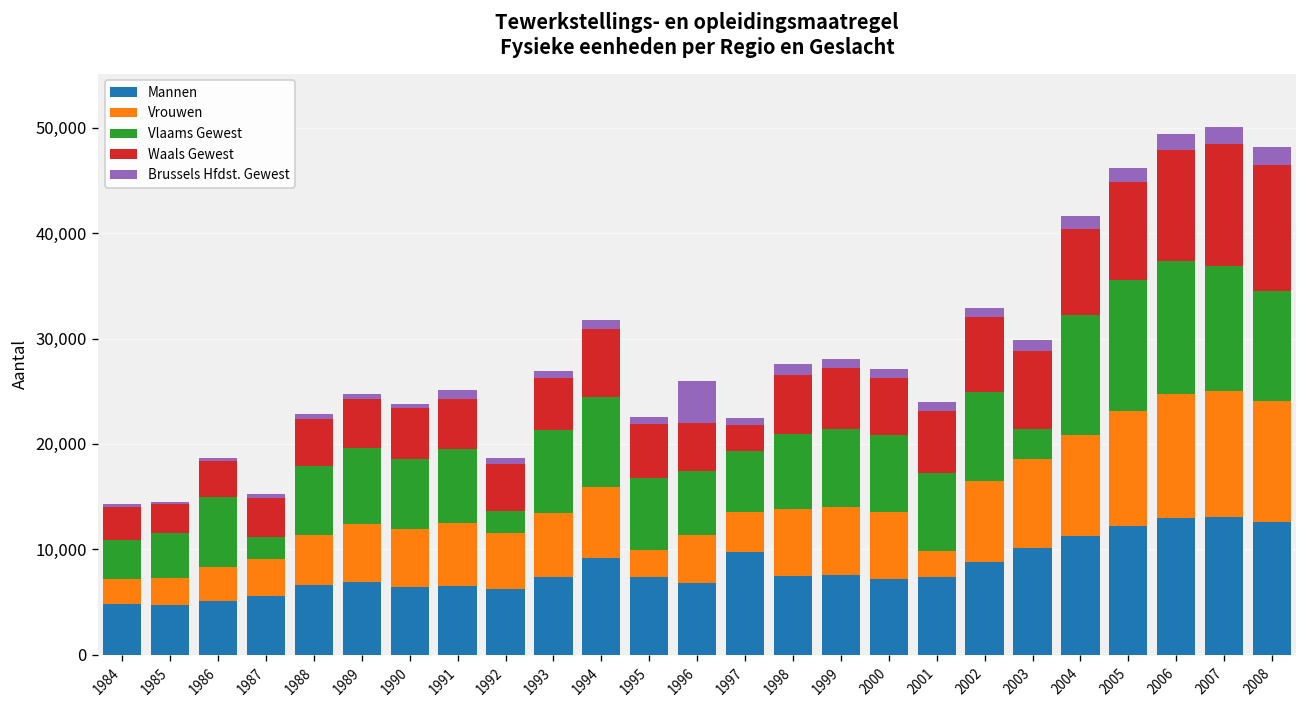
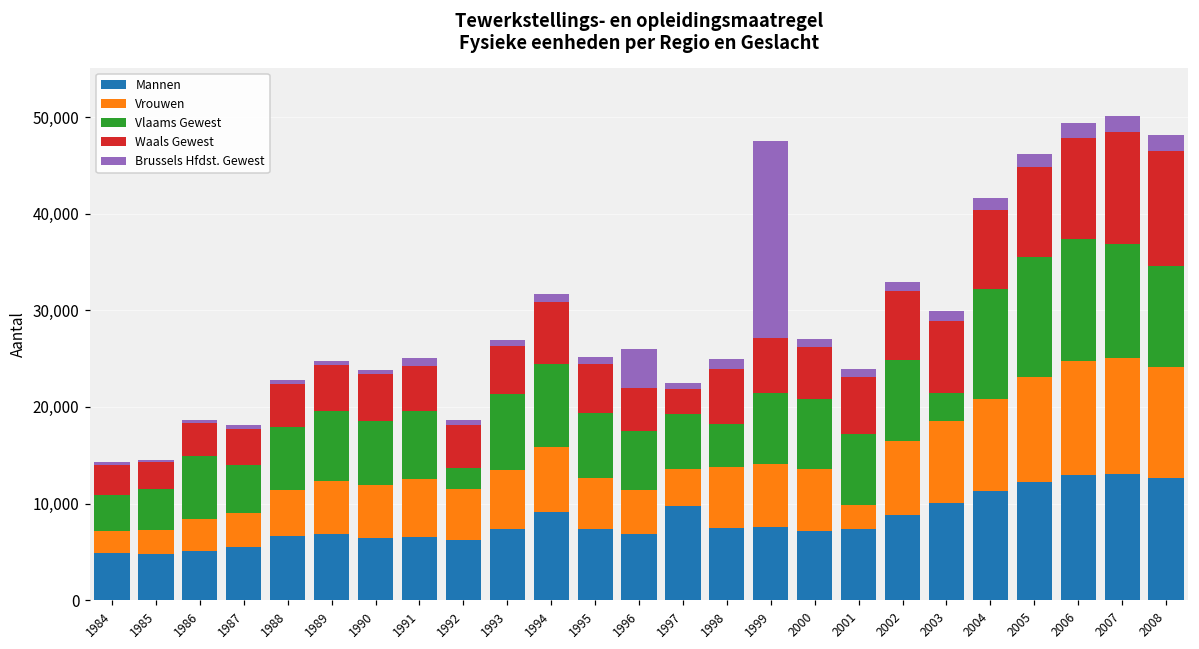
  {
    "Mannen": {
      "1984": "5,000",
      "1985": "5,000",
      "1986": "5,000",
      "1987": "6,000",
      "1988": "7,000",
      "1989": "7,000",
      "1990": "6,000",
      "1991": "7,000",
      "1992": "6,000",
      "1993": "7,000",
      "1994": "9,000",
      "1995": "7,000",
      "1996": "7,000",
      "1997": "10,000",
      "1998": "8,000",
      "1999": "8,000",
      "2000": "7,000",
      "2001": "7,000",
      "2002": "9,000",
      "2003": "10,000",
      "2004": "11,000",
      "2005": "12,000",
      "2006": "13,000",
      "2007": "13,000",
      "2008": "13,000"
    },
    "Vrouwen": {
      "1984": "2,000",
      "1985": "3,000",
      "1986": "3,000",
      "1987": "4,000",
      "1988": "5,000",
      "1989": "5,000",
      "1990": "5,000",
      "1991": "6,000",
      "1992": "5,000",
      "1993": "6,000",
      "1994": "7,000",
-     "1995": "3,000",
+     "1995": "5,000",
      "1996": "5,000",
      "1997": "4,000",
      "1998": "6,000",
      "1999": "6,000",
      "2000": "6,000",
      "2001": "2,000",
      "2002": "8,000",
      "2003": "8,000",
      "2004": "10,000",
      "2005": "11,000",
      "2006": "12,000",
      "2007": "12,000",
      "2008": "11,000"
    },
    "Vlaams Gewest": {
      "1984": "4,000",
      "1985": "4,000",
      "1986": "7,000",
-     "1987": "2,000",
+     "1987": "5,000",
      "1988": "7,000",
      "1989": "7,000",
      "1990": "7,000",
      "1991": "7,000",
      "1992": "2,000",
      "1993": "8,000",
      "1994": "9,000",
      "1995": "7,000",
      "1996": "6,000",
      "1997": "6,000",
-     "1998": "7,000",
+     "1998": "4,000",
      "1999": "7,000",
      "2000": "7,000",
      "2001": "7,000",
      "2002": "8,000",
      "2003": "3,000",
      "2004": "11,000",
      "2005": "12,000",
      "2006": "13,000",
      "2007": "12,000",
      "2008": "10,000"
    },
    "Waals Gewest": {
      "1984": "3,000",
      "1985": "3,000",
      "1986": "3,000",
      "1987": "4,000",
      "1988": "4,000",
      "1989": "5,000",
      "1990": "5,000",
      "1991": "5,000",
      "1992": "4,000",
      "1993": "5,000",
      "1994": "6,000",
      "1995": "5,000",
      "1996": "4,000",
      "1997": "3,000",
      "1998": "6,000",
      "1999": "6,000",
      "2000": "5,000",
      "2001": "6,000",
      "2002": "7,000",
      "2003": "7,000",
      "2004": "8,000",
      "2005": "9,000",
      "2006": "10,000",
      "2007": "12,000",
      "2008": "12,000"
    },
    "Brussels Hfdst. Gewest": {
      "1986": "0",
      "1987": "0",
      "1988": "0",
      "1989": "0",
      "1990": "0",
      "1991": "1,000",
      "1992": "1,000",
      "1993": "1,000",
      "1994": "1,000",
      "1995": "1,000",
      "1996": "4,000",
      "1997": "1,000",
      "1998": "1,000",
-     "1999": "1,000",
+     "1999": "20,000",
      "2000": "1,000",
      "2001": "1,000",
      "2002": "1,000",
      "2003": "1,000",
      "2004": "1,000",
      "2005": "1,000",
      "2006": "2,000",
      "2007": "2,000",
      "2008": "2,000"
    }
  }
